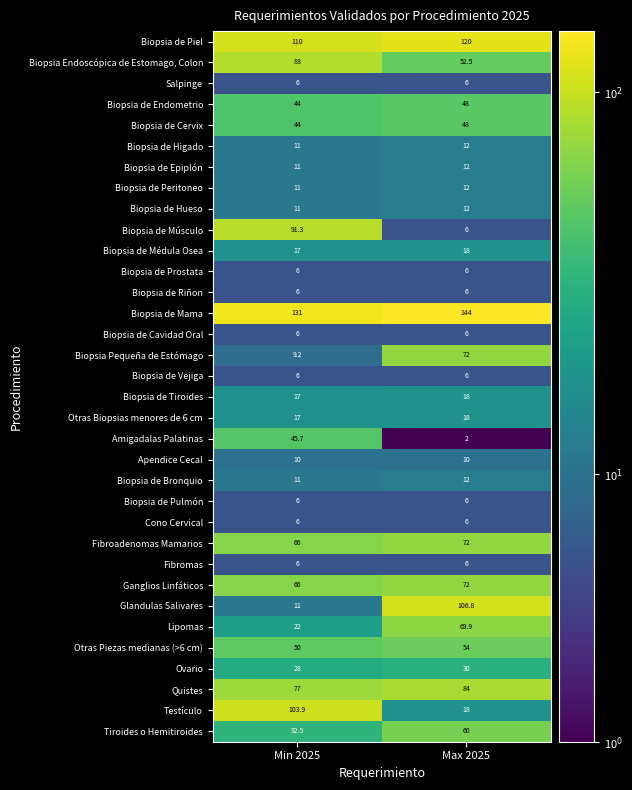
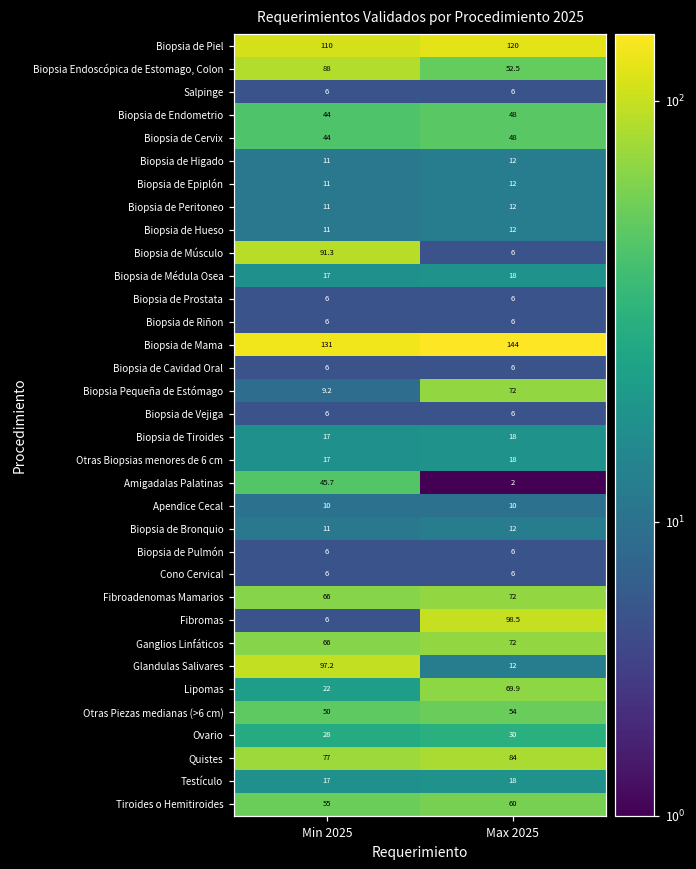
  {
    "Biopsia de Piel": {
      "Min 2025": 110,
      "Max 2025": 120
    },
    "Biopsia Endoscópica de Estomago, Colon": {
      "Min 2025": 88,
      "Max 2025": 52.5
    },
    "Salpinge": {
      "Min 2025": 6,
      "Max 2025": 6
    },
    "Biopsia de Endometrio": {
      "Min 2025": 44,
      "Max 2025": 48
    },
    "Biopsia de Cervix": {
      "Min 2025": 44,
      "Max 2025": 48
    },
    "Biopsia de Higado": {
      "Min 2025": 11,
      "Max 2025": 12
    },
    "Biopsia de Epiplón": {
      "Min 2025": 11,
      "Max 2025": 12
    },
    "Biopsia de Peritoneo": {
      "Min 2025": 11,
      "Max 2025": 12
    },
    "Biopsia de Hueso": {
      "Min 2025": 11,
      "Max 2025": 12
    },
    "Biopsia de Músculo": {
      "Min 2025": 91.3,
      "Max 2025": 6
    },
    "Biopsia de Médula Osea": {
      "Min 2025": 17,
      "Max 2025": 18
    },
    "Biopsia de Prostata": {
      "Min 2025": 6,
      "Max 2025": 6
    },
    "Biopsia de Riñon": {
      "Min 2025": 6,
      "Max 2025": 6
    },
    "Biopsia de Mama": {
      "Min 2025": 131,
      "Max 2025": 144
    },
    "Biopsia de Cavidad Oral": {
      "Min 2025": 6,
      "Max 2025": 6
    },
    "Biopsia Pequeña de Estómago": {
      "Min 2025": 9.2,
      "Max 2025": 72
    },
    "Biopsia de Vejiga": {
      "Min 2025": 6,
      "Max 2025": 6
    },
    "Biopsia de Tiroides": {
      "Min 2025": 17,
      "Max 2025": 18
    },
    "Otras Biopsias menores de 6 cm": {
      "Min 2025": 17,
      "Max 2025": 18
    },
    "Amigadalas Palatinas": {
      "Min 2025": 45.7,
      "Max 2025": 2
    },
    "Apendice Cecal": {
      "Min 2025": 10,
      "Max 2025": 10
    },
    "Biopsia de Bronquio": {
      "Min 2025": 11,
      "Max 2025": 12
    },
    "Biopsia de Pulmón": {
      "Min 2025": 6,
      "Max 2025": 6
    },
    "Cono Cervical": {
      "Min 2025": 6,
      "Max 2025": 6
    },
    "Fibroadenomas Mamarios": {
      "Min 2025": 66,
      "Max 2025": 72
    },
    "Fibromas": {
      "Min 2025": 6,
-     "Max 2025": 6
+     "Max 2025": 98.5
    },
    "Ganglios Linfáticos": {
      "Min 2025": 66,
      "Max 2025": 72
    },
    "Glandulas Salivares": {
-     "Min 2025": 11,
-     "Max 2025": 106.8
+     "Min 2025": 97.2,
+     "Max 2025": 12
    },
    "Lipomas": {
      "Min 2025": 22,
      "Max 2025": 69.9
    },
    "Otras Piezas medianas (>6 cm)": {
      "Min 2025": 50,
      "Max 2025": 54
    },
    "Ovario": {
      "Min 2025": 28,
      "Max 2025": 30
    },
    "Quistes": {
      "Min 2025": 77,
      "Max 2025": 84
    },
    "Testículo": {
-     "Min 2025": 103.9,
+     "Min 2025": 17,
      "Max 2025": 18
    },
    "Tiroides o Hemitiroides": {
-     "Min 2025": 32.5,
+     "Min 2025": 55,
      "Max 2025": 60
    }
  }
